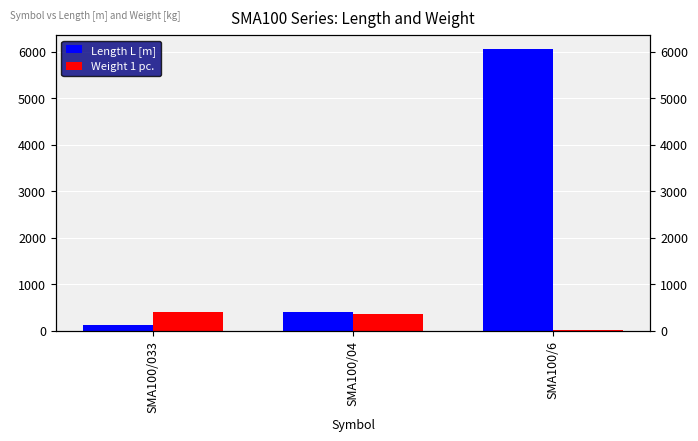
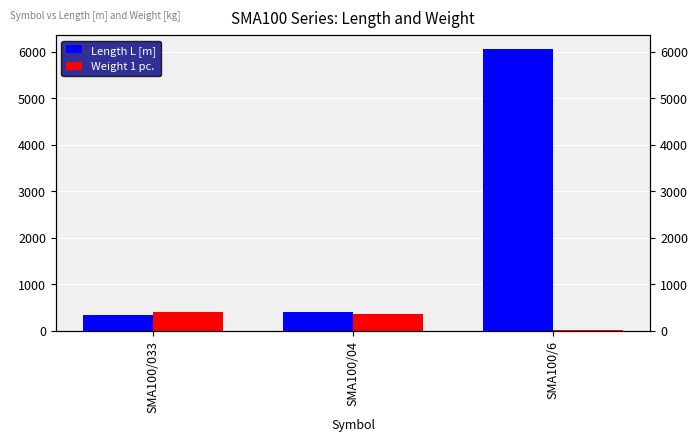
  {
    "Length L [m]": {
-     "SMA100/033": 100,
+     "SMA100/033": 300,
      "SMA100/04": 400,
      "SMA100/6": 6100
    },
    "Weight 1 pc.": {
      "SMA100/033": 400,
      "SMA100/04": 400
    }
  }
